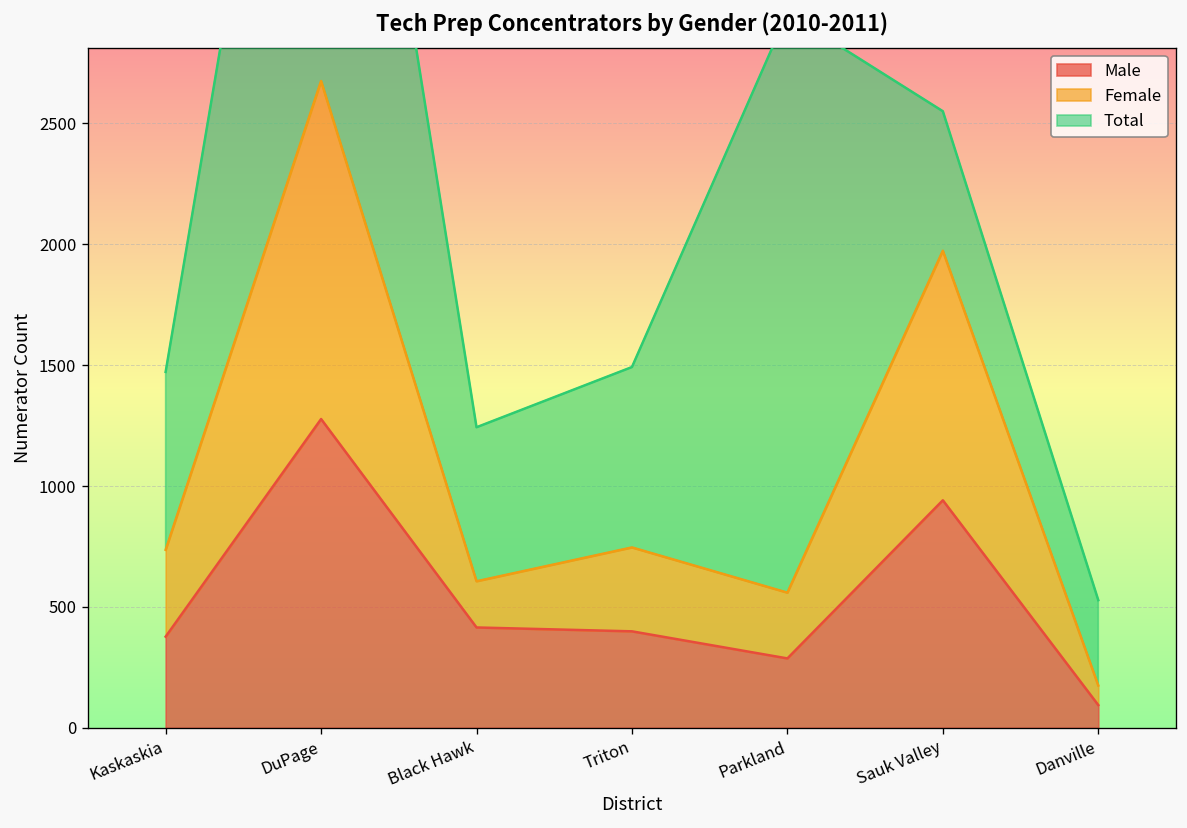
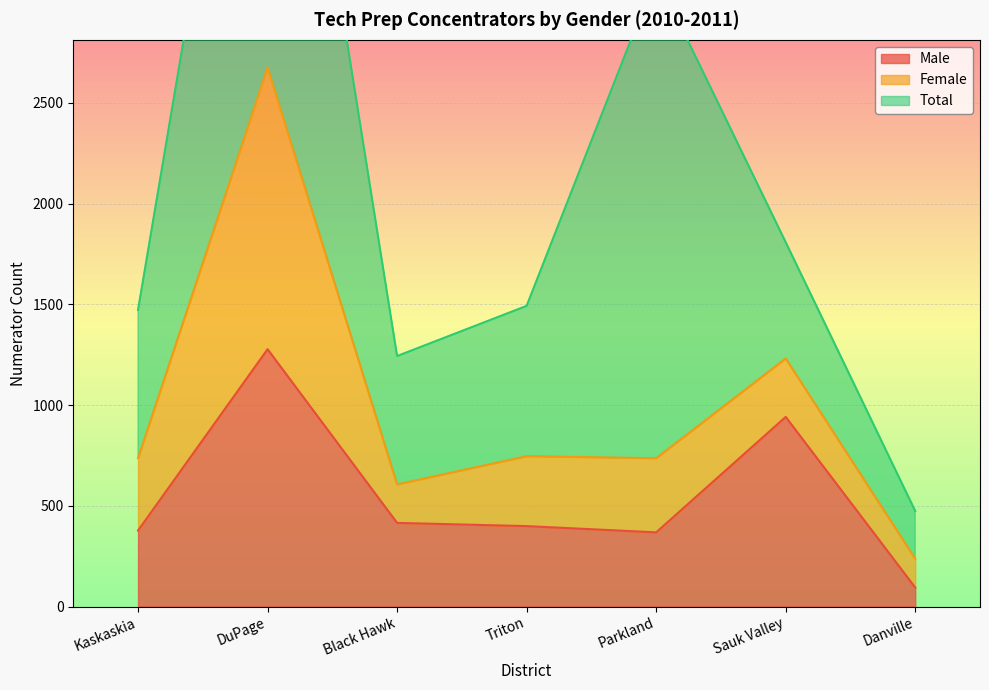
  {
    "Male": {
      "Kaskaskia": 380,
      "DuPage": 1280,
      "Black Hawk": 420,
      "Triton": 400,
-     "Parkland": 290,
+     "Parkland": 370,
      "Sauk Valley": 940,
      "Danville": 90
    },
    "Female": {
      "Kaskaskia": 360,
      "DuPage": 1400,
      "Black Hawk": 190,
      "Triton": 350,
-     "Parkland": 270,
-     "Sauk Valley": 1030,
-     "Danville": 80
+     "Parkland": 370,
+     "Sauk Valley": 290,
+     "Danville": 140
    },
    "Total": {
      "Kaskaskia": 740,
      "Black Hawk": 640,
      "Triton": 750,
      "Sauk Valley": 580,
-     "Danville": 350
+     "Danville": 240
    }
  }
